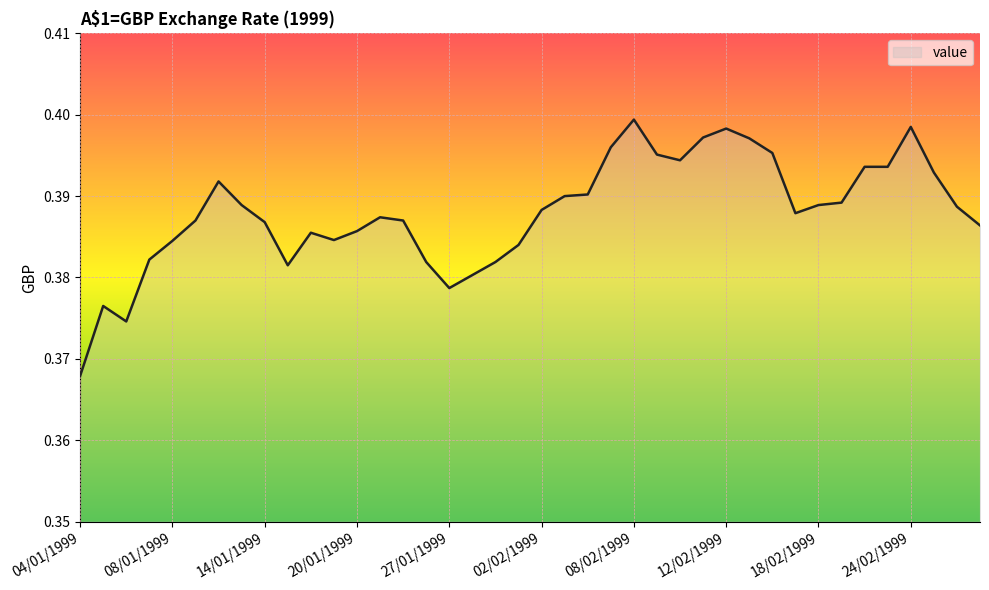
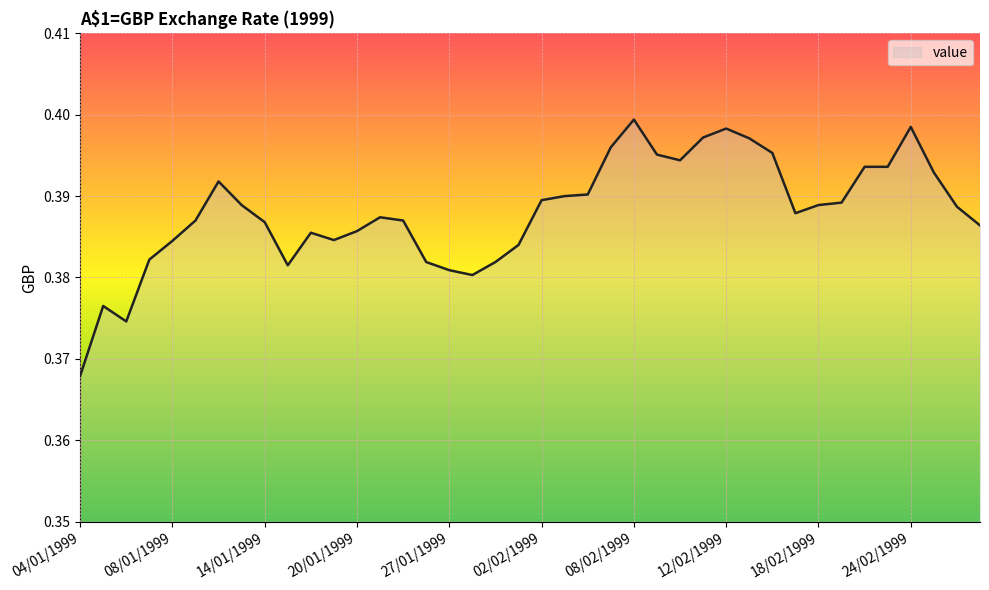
  {
    "04/01/1999": 0.368,
    "08/01/1999": 0.385,
    "14/01/1999": 0.387,
    "20/01/1999": 0.386,
-   "27/01/1999": 0.379,
-   "02/02/1999": 0.388,
+   "27/01/1999": 0.381,
+   "02/02/1999": 0.390,
    "08/02/1999": 0.399,
    "12/02/1999": 0.398,
    "18/02/1999": 0.389,
    "24/02/1999": 0.399
  }
